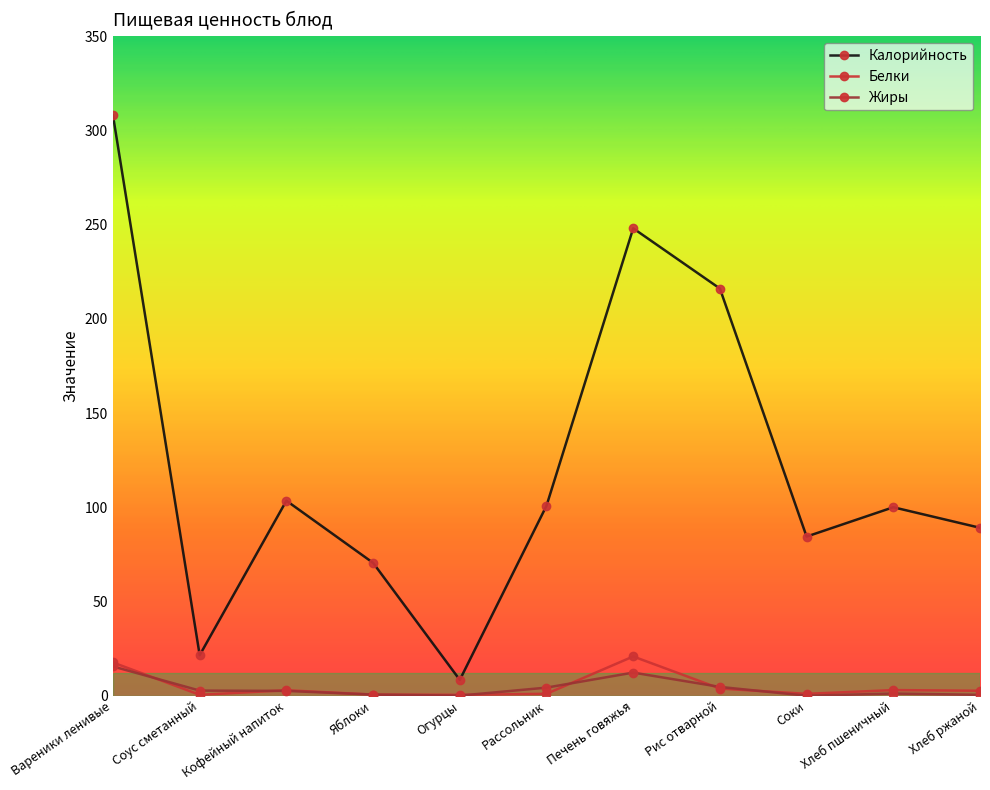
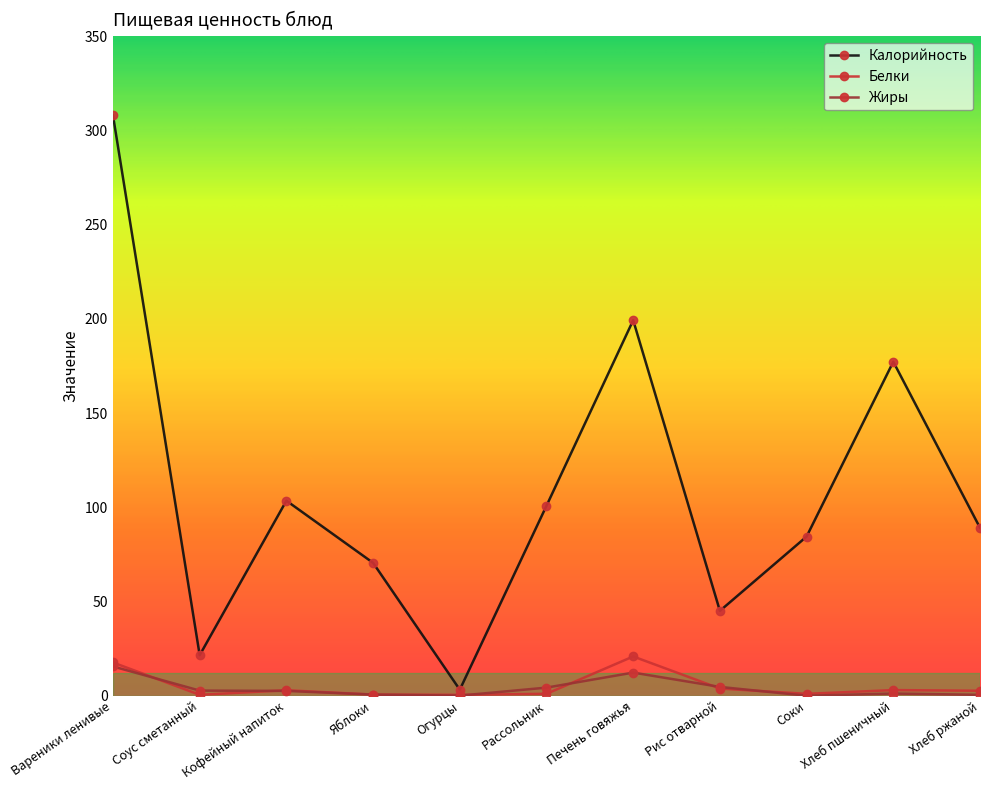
  {
    "Калорийность": {
      "Вареники ленивые": 308,
      "Соус сметанный": 22,
      "Кофейный напиток": 103,
      "Яблоки": 71,
-     "Огурцы": 8,
+     "Огурцы": 3,
      "Рассольник": 101,
-     "Печень говяжья": 248,
-     "Рис отварной": 216,
+     "Печень говяжья": 199,
+     "Рис отварной": 45,
      "Соки": 84,
-     "Хлеб пшеничный": 100,
+     "Хлеб пшеничный": 177,
      "Хлеб ржаной": 89
    }
  }
